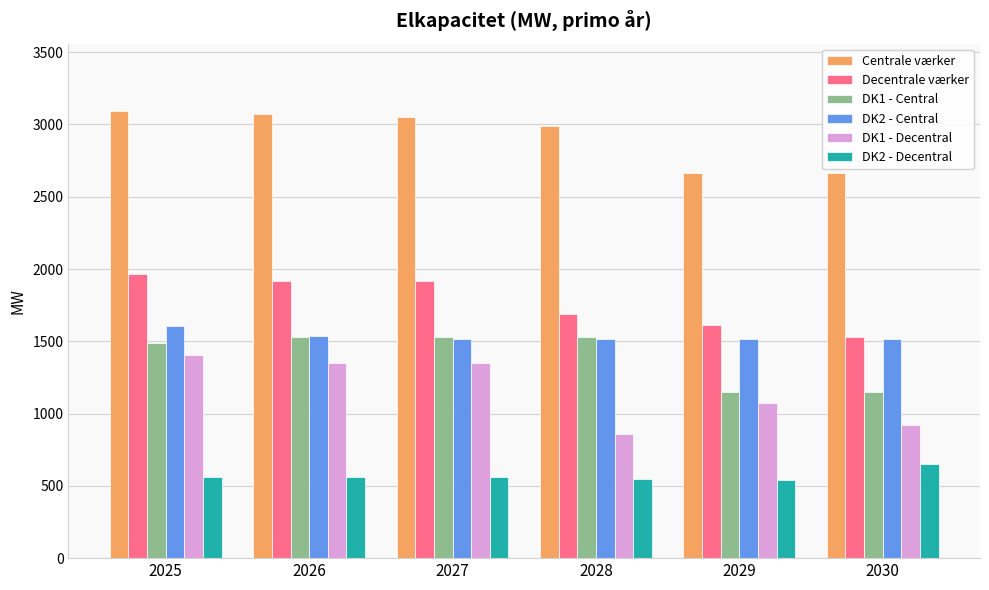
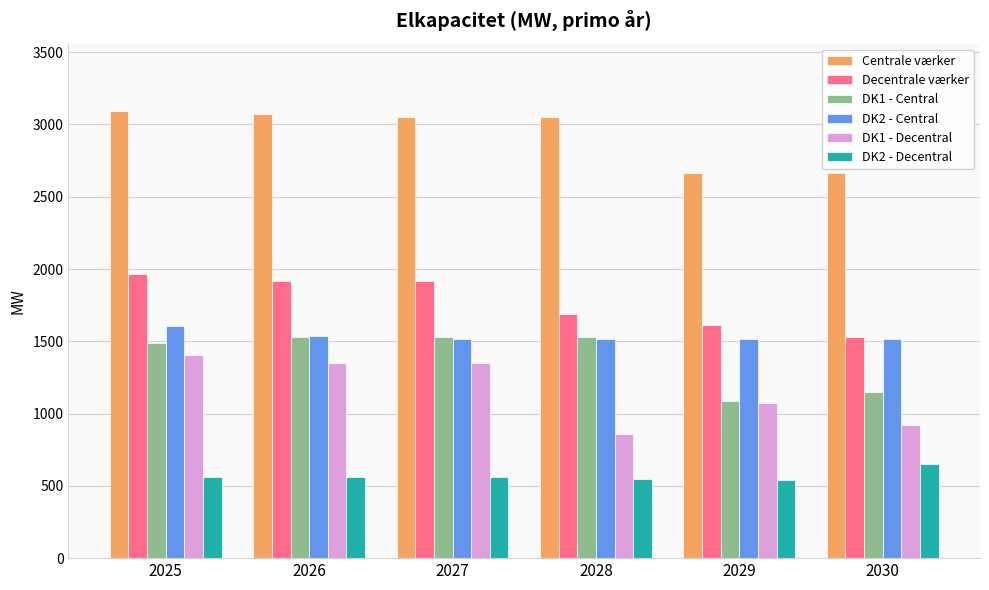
  {
    "Centrale værker": {
      "2025": 3090,
      "2026": 3070,
      "2027": 3050,
-     "2028": 2990,
+     "2028": 3050,
      "2029": 2660,
      "2030": 2660
    },
    "Decentrale værker": {
      "2025": 1970,
      "2026": 1910,
      "2027": 1910,
      "2028": 1690,
      "2029": 1620,
      "2030": 1530
    },
    "DK1 - Central": {
      "2025": 1490,
      "2026": 1530,
      "2027": 1530,
      "2028": 1530,
-     "2029": 1150,
+     "2029": 1090,
      "2030": 1150
    },
    "DK2 - Central": {
      "2025": 1610,
      "2026": 1540,
      "2027": 1520,
      "2028": 1520,
      "2029": 1520,
      "2030": 1520
    },
    "DK1 - Decentral": {
      "2025": 1410,
      "2026": 1350,
      "2027": 1350,
      "2028": 860,
      "2029": 1070,
      "2030": 920
    },
    "DK2 - Decentral": {
      "2025": 560,
      "2026": 560,
      "2027": 560,
      "2028": 550,
      "2029": 540,
      "2030": 650
    }
  }
